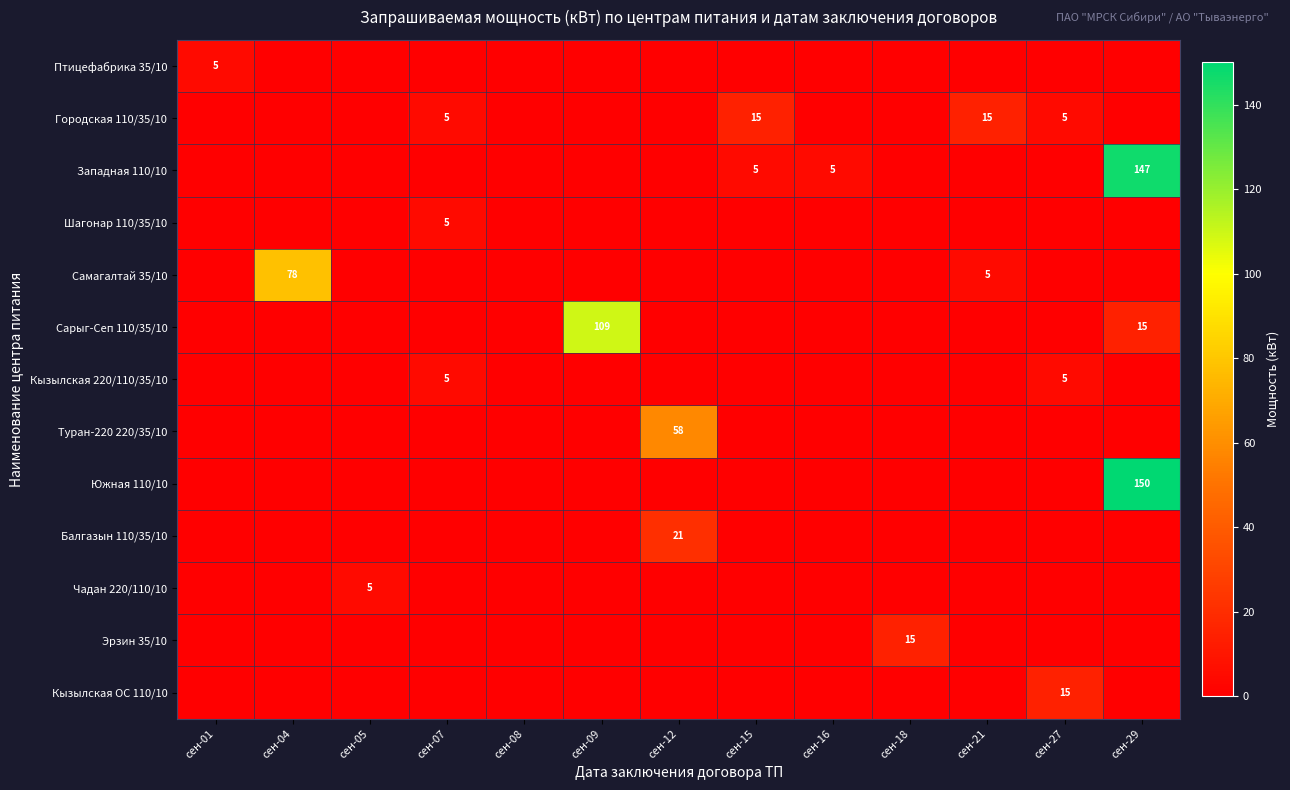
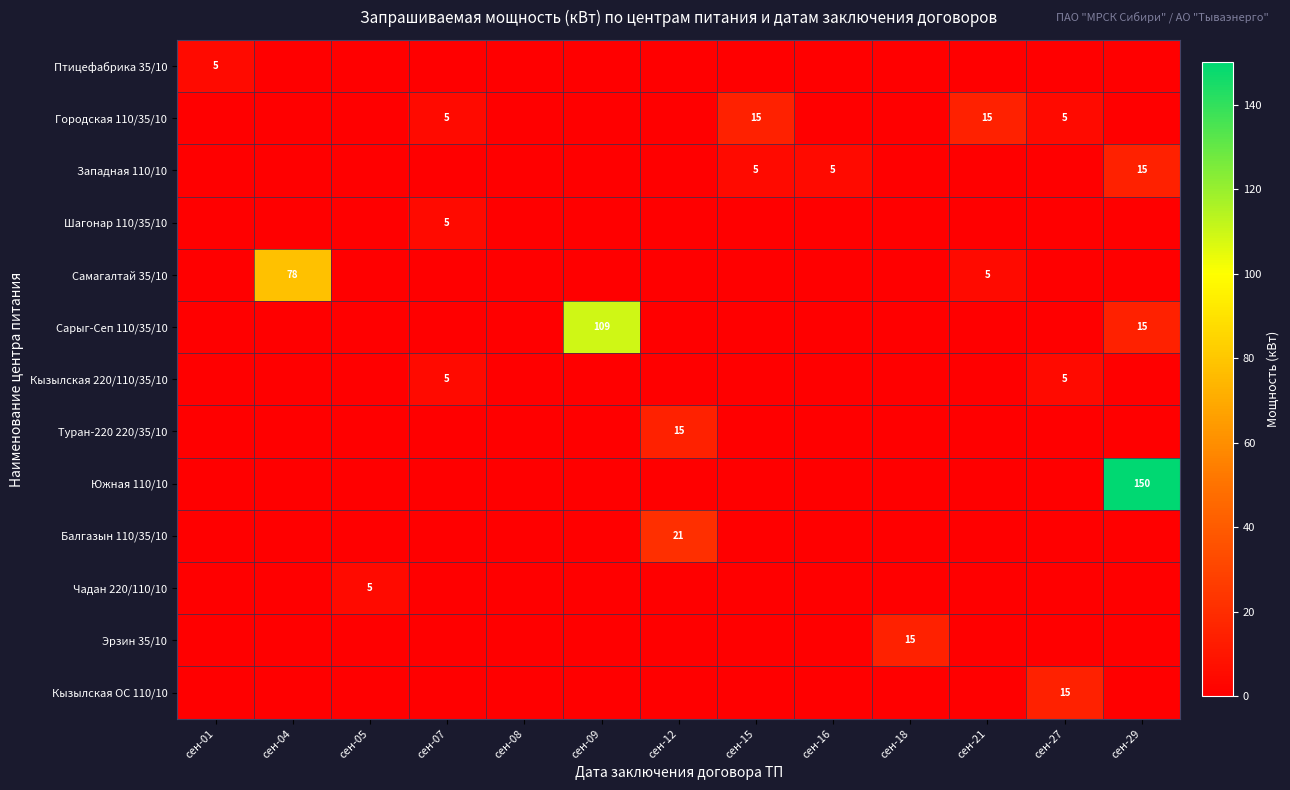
  {
    "Птицефабрика 35/10": {
      "сен-01": 5
    },
    "Городская 110/35/10": {
      "сен-07": 5,
      "сен-15": 15,
      "сен-21": 15,
      "сен-27": 5
    },
    "Западная 110/10": {
      "сен-15": 5,
      "сен-16": 5,
-     "сен-29": 147
+     "сен-29": 15
    },
    "Шагонар 110/35/10": {
      "сен-07": 5
    },
    "Самагалтай 35/10": {
      "сен-04": 78,
      "сен-21": 5
    },
    "Сарыг-Сеп 110/35/10": {
      "сен-09": 109,
      "сен-29": 15
    },
    "Кызылская 220/110/35/10": {
      "сен-07": 5,
      "сен-27": 5
    },
    "Туран-220 220/35/10": {
-     "сен-12": 58
+     "сен-12": 15
    },
    "Южная 110/10": {
      "сен-29": 150
    },
    "Балгазын 110/35/10": {
      "сен-12": 21
    },
    "Чадан 220/110/10": {
      "сен-05": 5
    },
    "Эрзин 35/10": {
      "сен-18": 15
    },
    "Кызылская ОС 110/10": {
      "сен-27": 15
    }
  }
